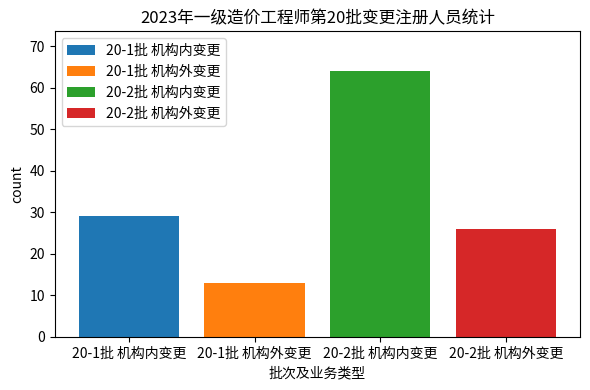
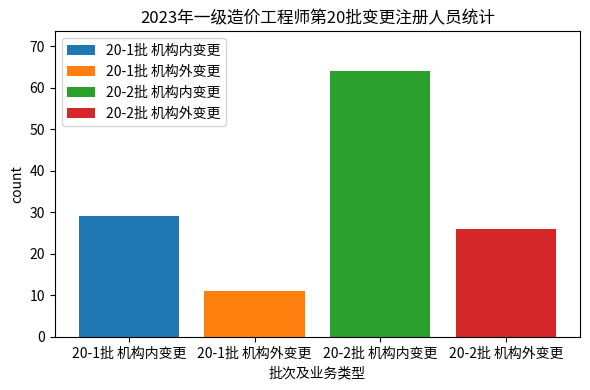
  {
    "20-1批 机构内变更": 29,
-   "20-1批 机构外变更": 13,
+   "20-1批 机构外变更": 11,
    "20-2批 机构内变更": 64,
    "20-2批 机构外变更": 26
  }
